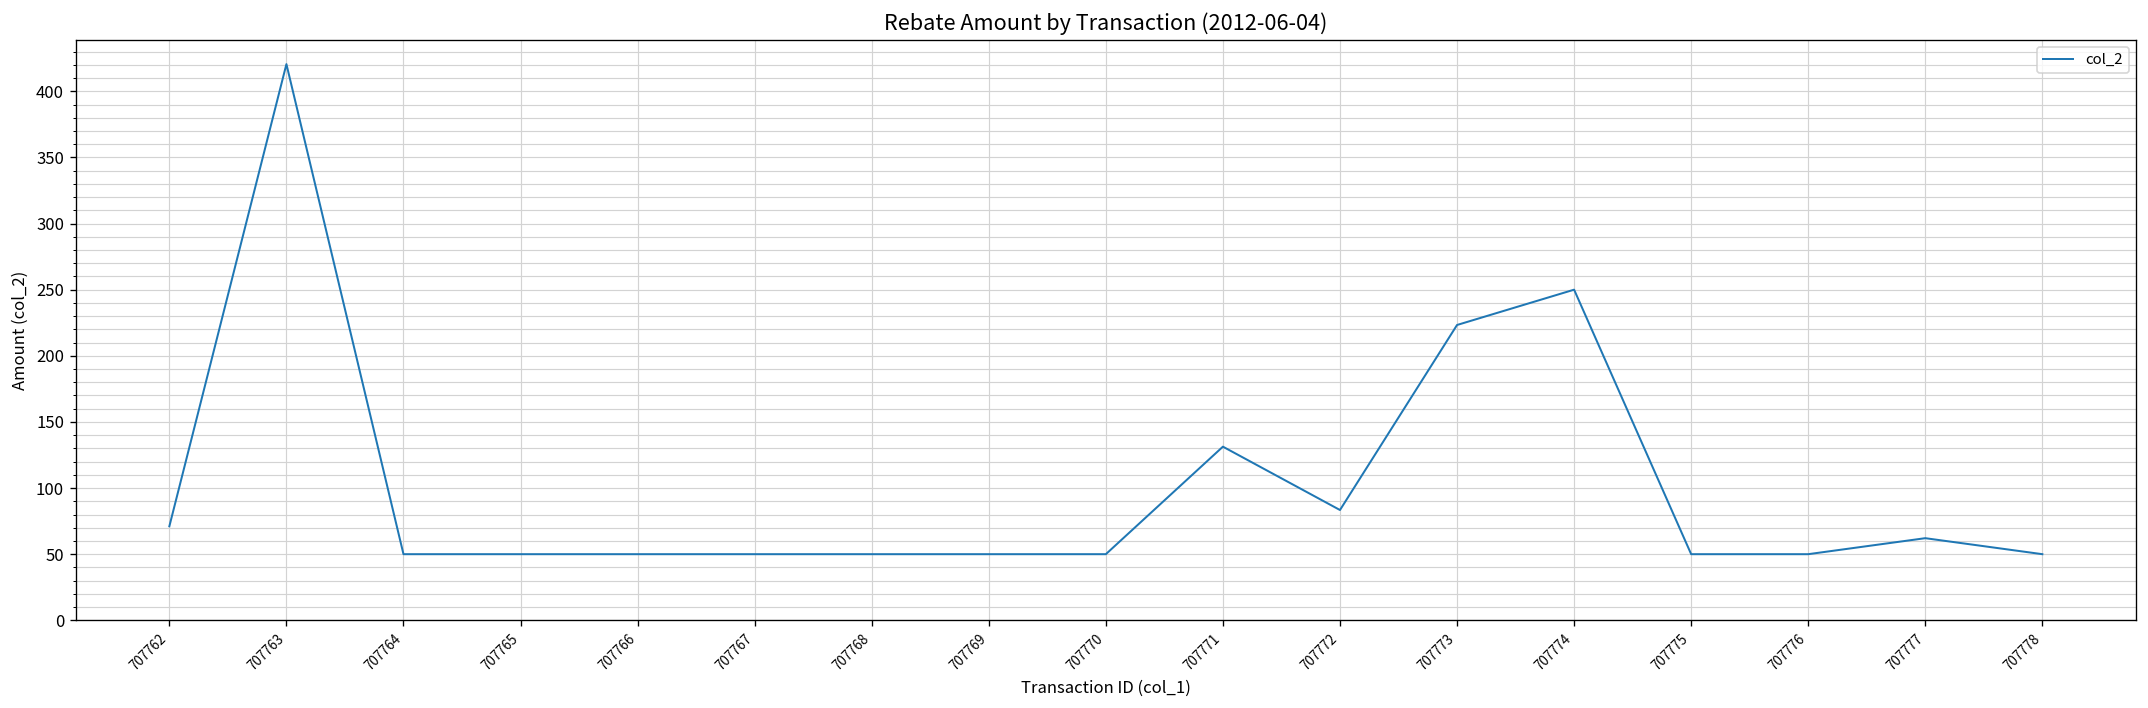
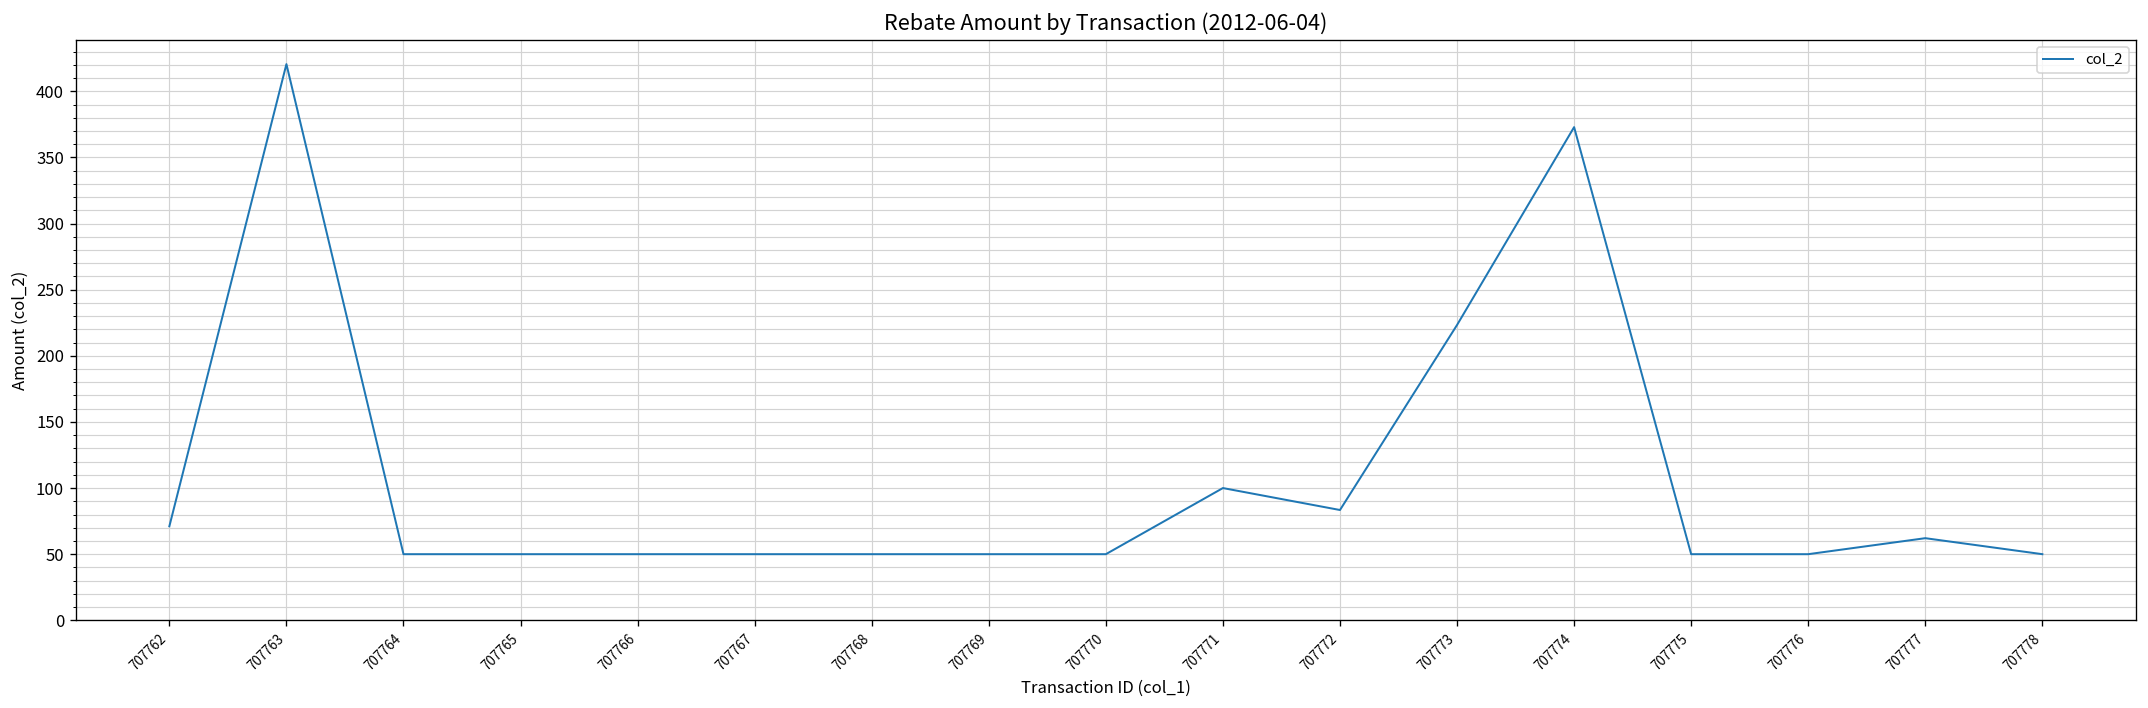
  {
    "707762": 71,
    "707763": 421,
    "707764": 50,
    "707765": 50,
    "707766": 50,
    "707767": 50,
    "707768": 50,
    "707769": 50,
    "707770": 50,
-   "707771": 131,
+   "707771": 100,
    "707772": 83,
    "707773": 223,
-   "707774": 250,
+   "707774": 373,
    "707775": 50,
    "707776": 50,
    "707777": 62,
    "707778": 50
  }
